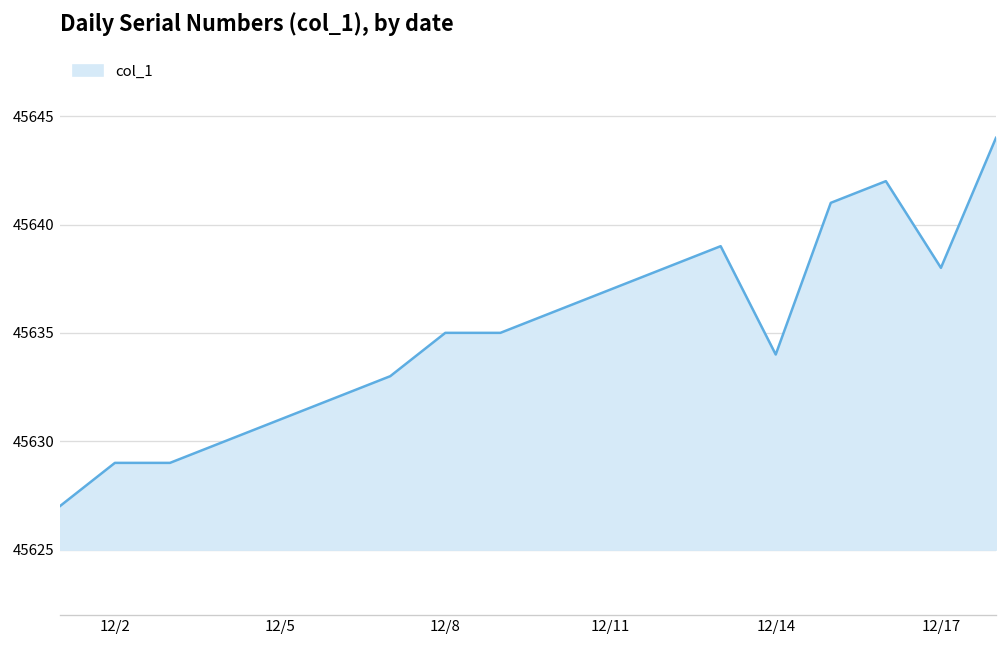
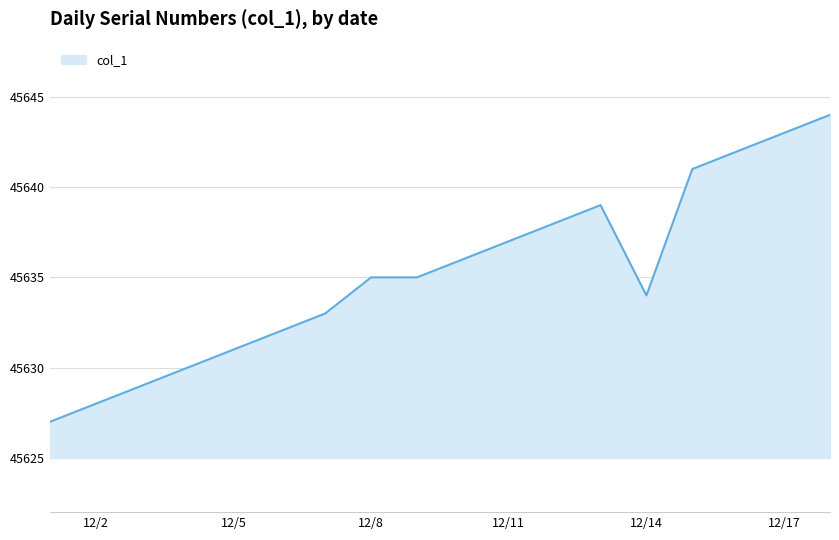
  {
-   "12/2": 45629,
+   "12/2": 45628,
    "12/5": 45631,
    "12/8": 45635,
    "12/11": 45637,
    "12/14": 45634,
-   "12/17": 45638
+   "12/17": 45643
  }
